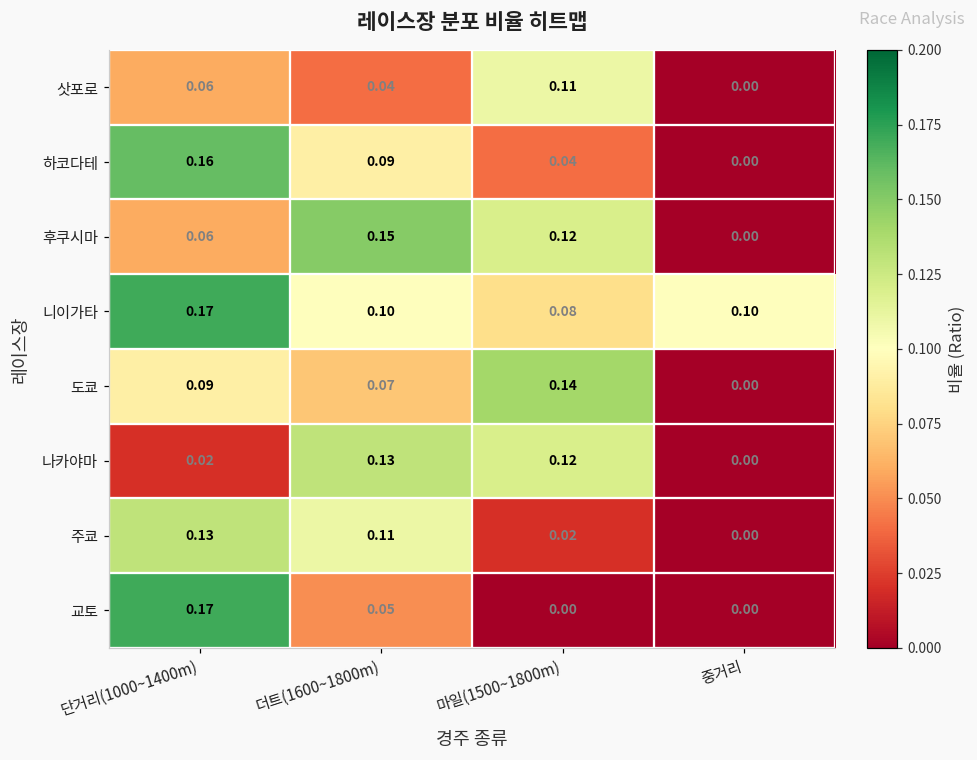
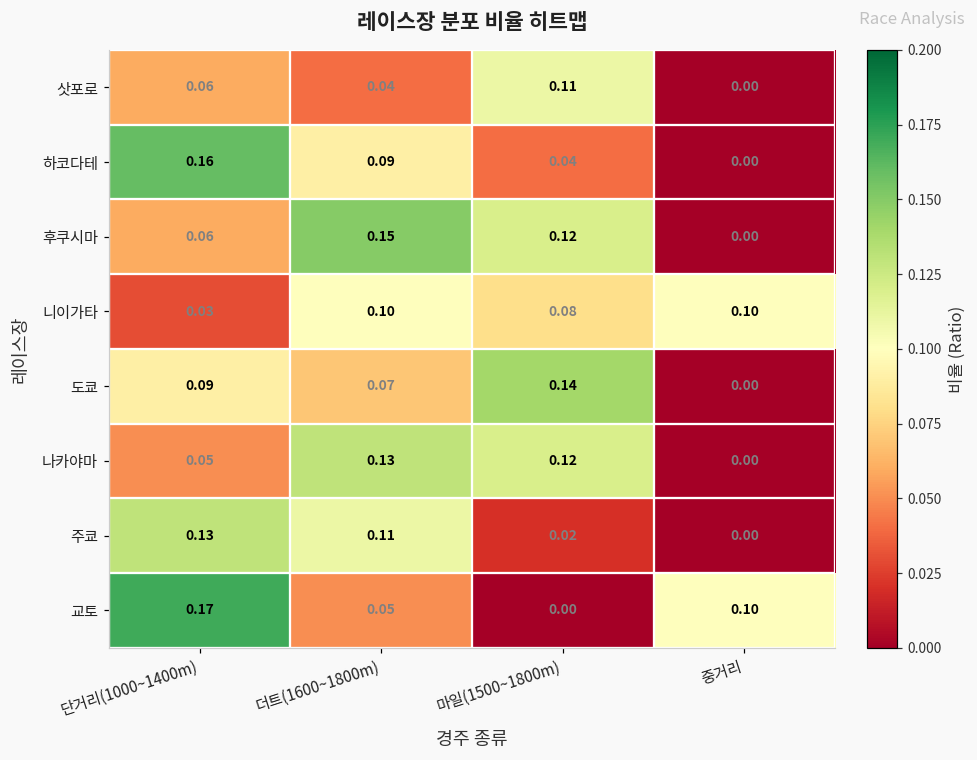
  {
    "삿포로": {
      "단거리(1000~1400m)": 0.06,
      "더트(1600~1800m)": 0.04,
      "마일(1500~1800m)": 0.11,
      "중거리": 0.00
    },
    "하코다테": {
      "단거리(1000~1400m)": 0.16,
      "더트(1600~1800m)": 0.09,
      "마일(1500~1800m)": 0.04,
      "중거리": 0.00
    },
    "후쿠시마": {
      "단거리(1000~1400m)": 0.06,
      "더트(1600~1800m)": 0.15,
      "마일(1500~1800m)": 0.12,
      "중거리": 0.00
    },
    "니이가타": {
-     "단거리(1000~1400m)": 0.17,
+     "단거리(1000~1400m)": 0.03,
      "더트(1600~1800m)": 0.10,
      "마일(1500~1800m)": 0.08,
      "중거리": 0.10
    },
    "도쿄": {
      "단거리(1000~1400m)": 0.09,
      "더트(1600~1800m)": 0.07,
      "마일(1500~1800m)": 0.14,
      "중거리": 0.00
    },
    "나카야마": {
-     "단거리(1000~1400m)": 0.02,
+     "단거리(1000~1400m)": 0.05,
      "더트(1600~1800m)": 0.13,
      "마일(1500~1800m)": 0.12,
      "중거리": 0.00
    },
    "주쿄": {
      "단거리(1000~1400m)": 0.13,
      "더트(1600~1800m)": 0.11,
      "마일(1500~1800m)": 0.02,
      "중거리": 0.00
    },
    "교토": {
      "단거리(1000~1400m)": 0.17,
      "더트(1600~1800m)": 0.05,
      "마일(1500~1800m)": 0.00,
-     "중거리": 0.00
+     "중거리": 0.10
    }
  }
